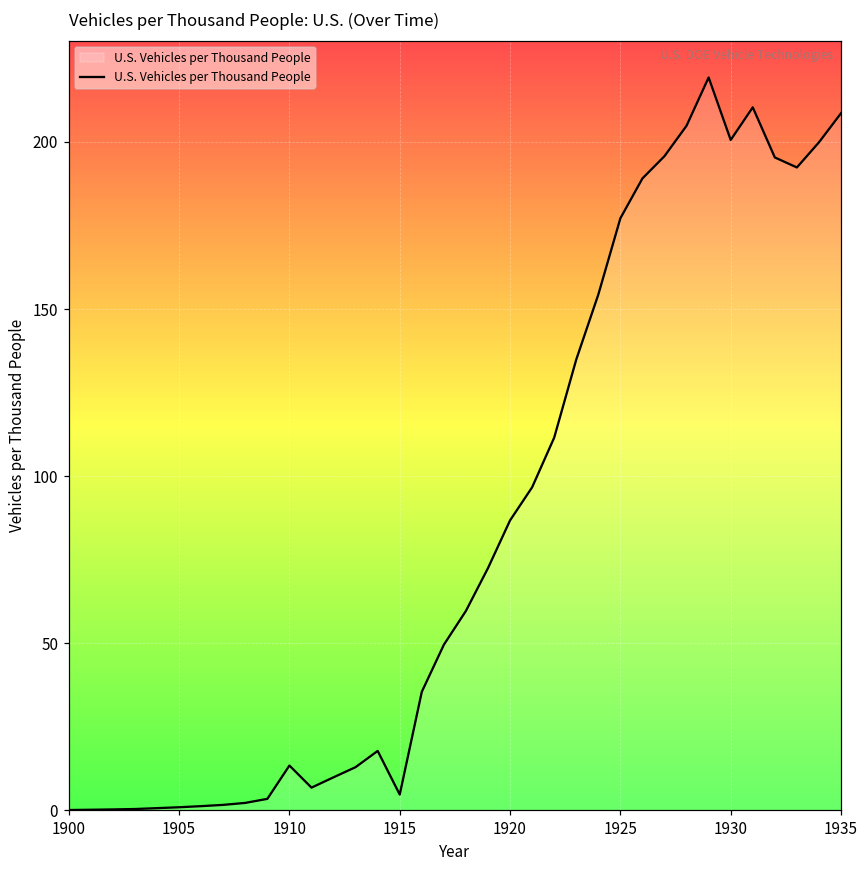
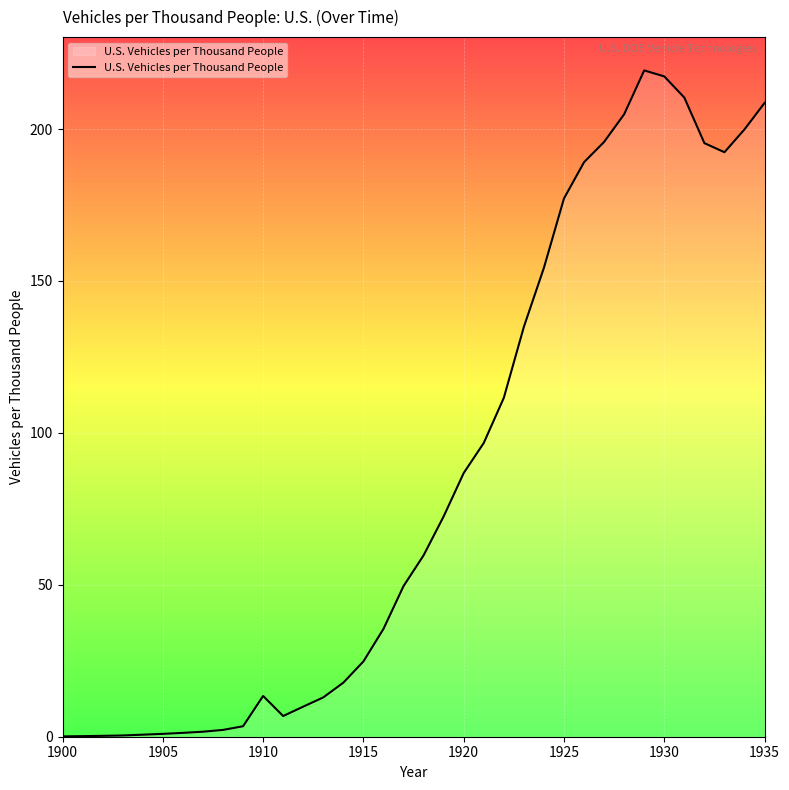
  {
    "1900": 0,
    "1905": 1,
    "1910": 13,
-   "1915": 5,
+   "1915": 25,
    "1920": 87,
    "1925": 177,
-   "1930": 201,
+   "1930": 217,
    "1935": 209
  }
